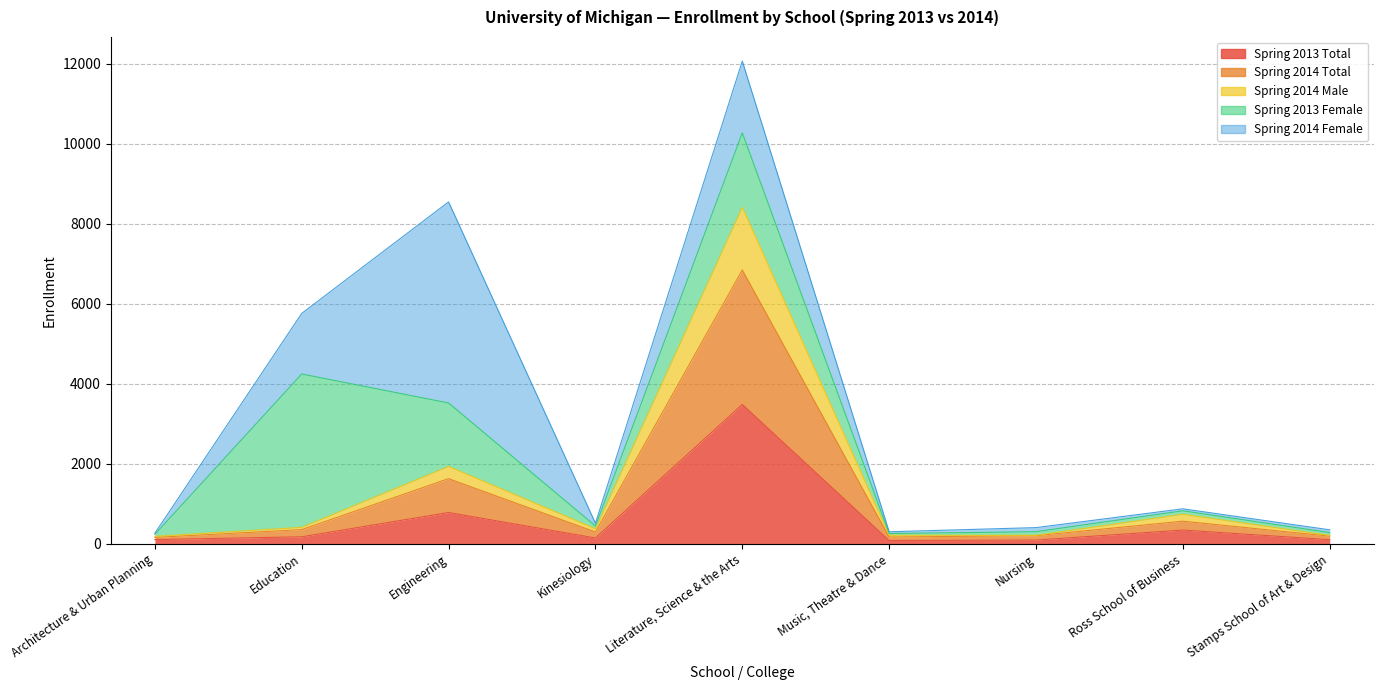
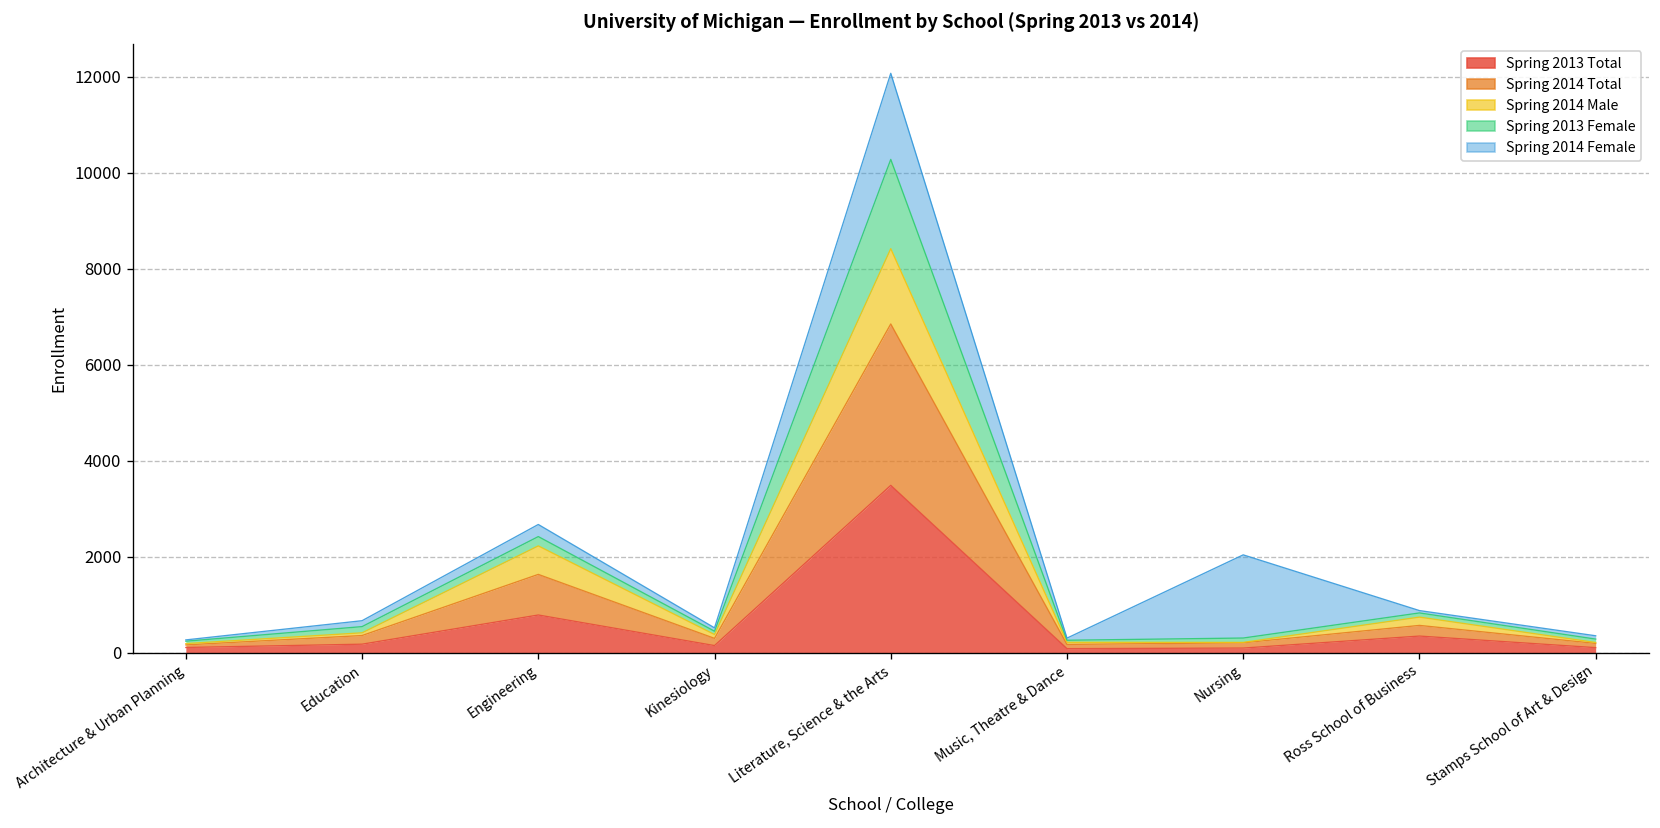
  {
    "Spring 2014 Male": {
-     "Engineering": 300,
+     "Engineering": 600,
      "Kinesiology": 100,
      "Literature, Science & the Arts": 1600,
      "Ross School of Business": 200
    },
    "Spring 2013 Female": {
-     "Education": 3800,
-     "Engineering": 1600,
+     "Education": 100,
+     "Engineering": 200,
      "Kinesiology": 100,
      "Literature, Science & the Arts": 1900,
      "Nursing": 100,
      "Stamps School of Art & Design": 100
    },
    "Spring 2014 Female": {
-     "Education": 1500,
-     "Engineering": 5000,
+     "Education": 100,
+     "Engineering": 300,
      "Kinesiology": 100,
      "Literature, Science & the Arts": 1800,
-     "Nursing": 100,
+     "Nursing": 1700,
      "Stamps School of Art & Design": 100
    }
  }
